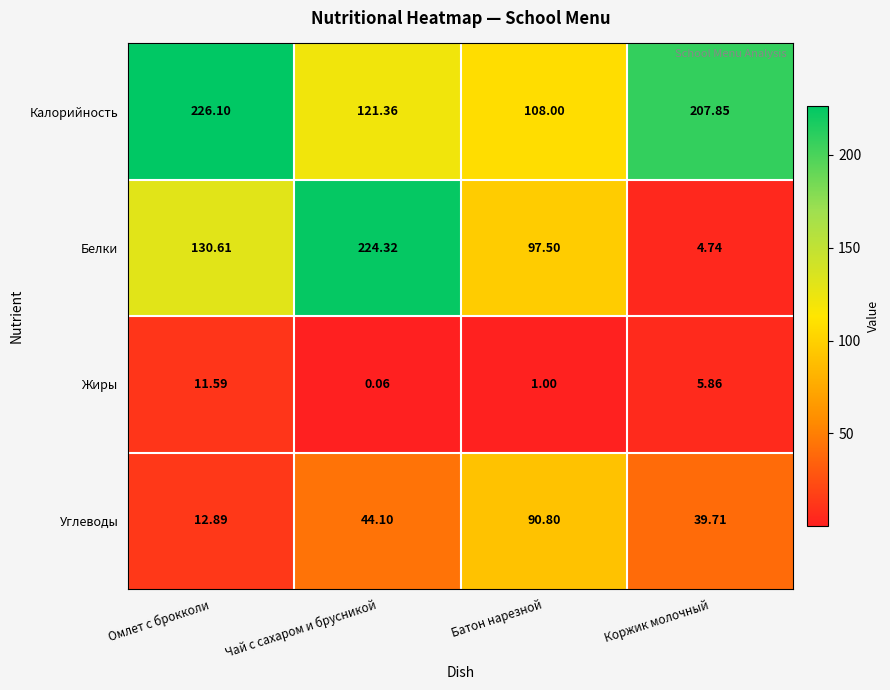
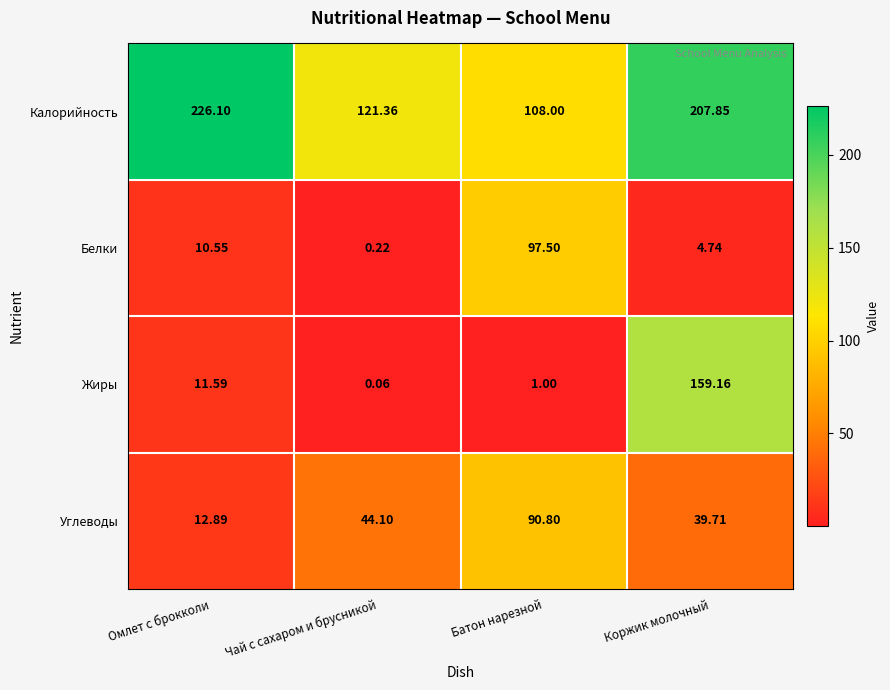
  {
    "Калорийность": {
      "Омлет с брокколи": 226.10,
      "Чай с сахаром и брусникой": 121.36,
      "Батон нарезной": 108.00
    },
    "Белки": {
-     "Омлет с брокколи": 130.61,
-     "Чай с сахаром и брусникой": 224.32,
+     "Омлет с брокколи": 10.55,
+     "Чай с сахаром и брусникой": 0.22,
      "Батон нарезной": 97.50,
      "Коржик молочный": 4.74
    },
    "Жиры": {
      "Омлет с брокколи": 11.59,
      "Чай с сахаром и брусникой": 0.06,
      "Батон нарезной": 1.00,
-     "Коржик молочный": 5.86
+     "Коржик молочный": 159.16
    },
    "Углеводы": {
      "Омлет с брокколи": 12.89,
      "Чай с сахаром и брусникой": 44.10,
      "Батон нарезной": 90.80,
      "Коржик молочный": 39.71
    }
  }
